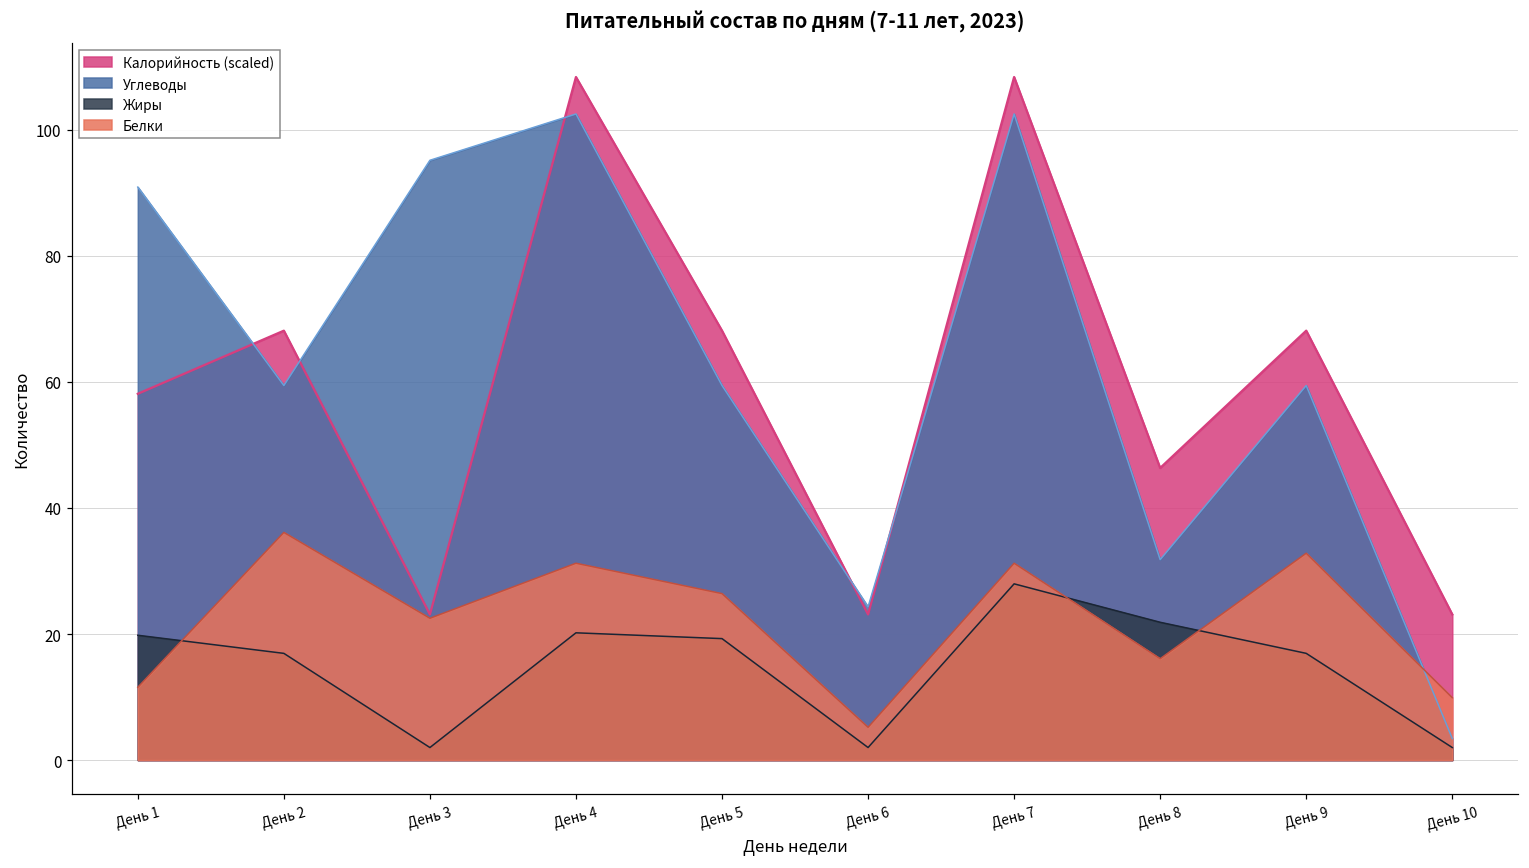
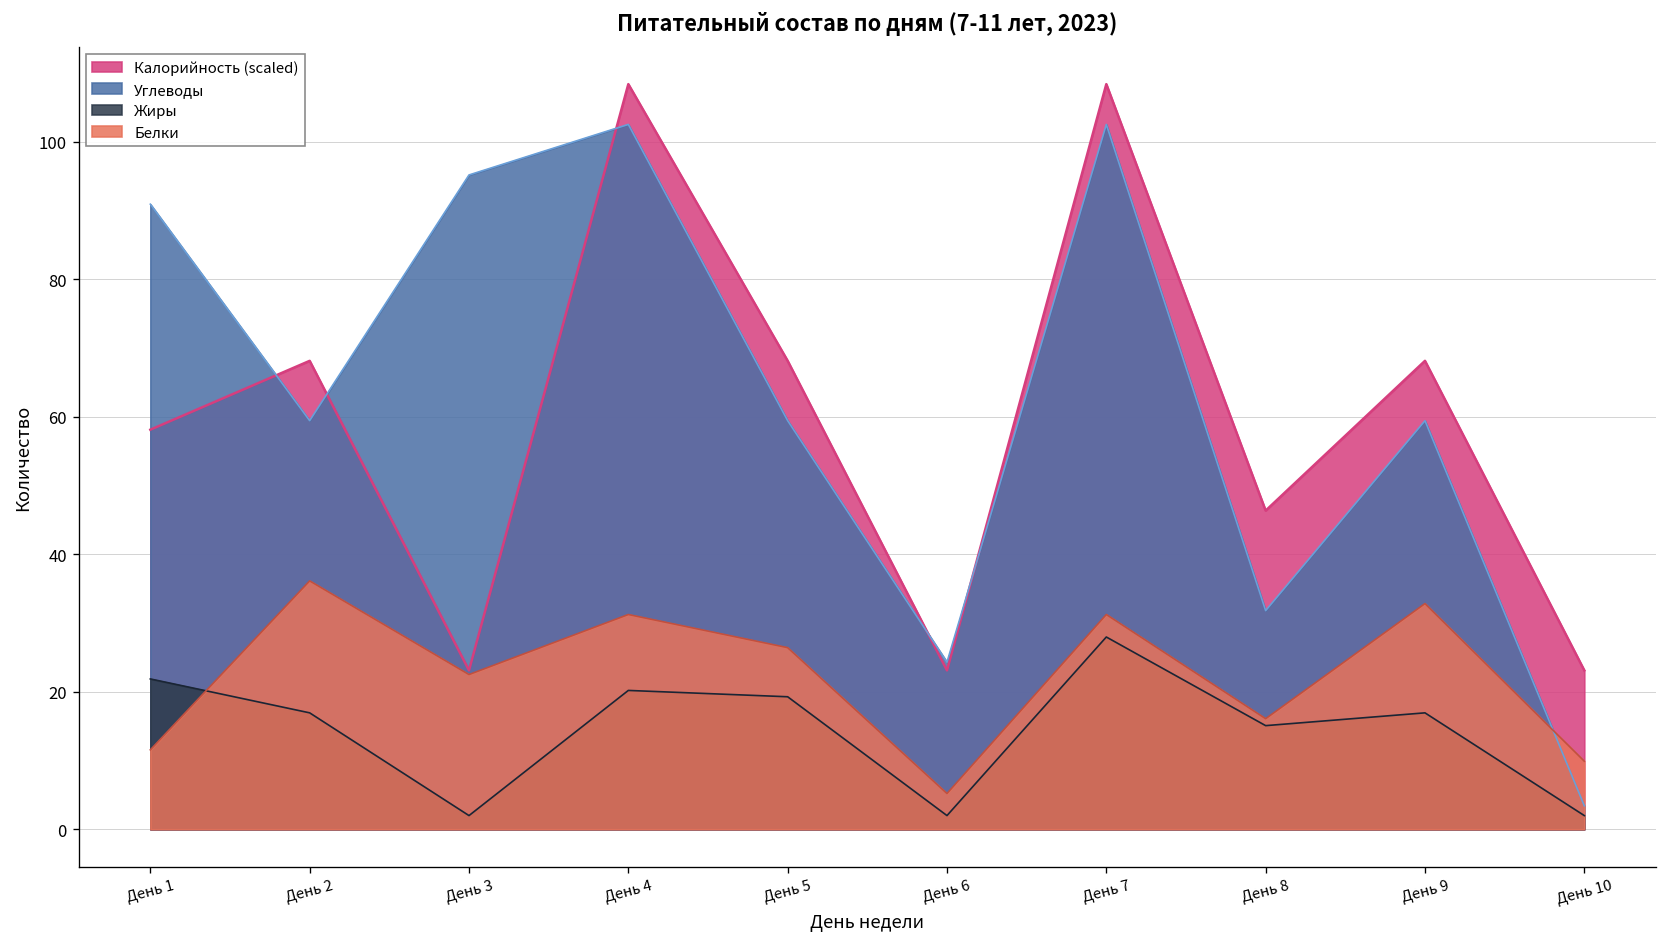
  {
    "Калорийность (scaled)": {
      "День 1": 58,
      "День 2": 68,
      "День 3": 23,
      "День 4": 108,
      "День 5": 68,
      "День 6": 23,
      "День 7": 108,
      "День 8": 46,
      "День 9": 68,
      "День 10": 23
    },
    "Углеводы": {
      "День 1": 91,
      "День 2": 59,
      "День 3": 95,
      "День 4": 103,
      "День 5": 59,
      "День 6": 24,
      "День 7": 103,
      "День 8": 32,
      "День 9": 59,
      "День 10": 3
    },
    "Жиры": {
-     "День 1": 20,
+     "День 1": 22,
      "День 2": 17,
      "День 3": 2,
      "День 4": 20,
      "День 5": 19,
      "День 6": 2,
      "День 7": 28,
-     "День 8": 22,
+     "День 8": 15,
      "День 9": 17,
      "День 10": 2
    },
    "Белки": {
      "День 1": 12,
      "День 2": 36,
      "День 3": 23,
      "День 4": 31,
      "День 5": 26,
      "День 6": 5,
      "День 7": 31,
      "День 8": 16,
      "День 9": 33,
      "День 10": 10
    }
  }
